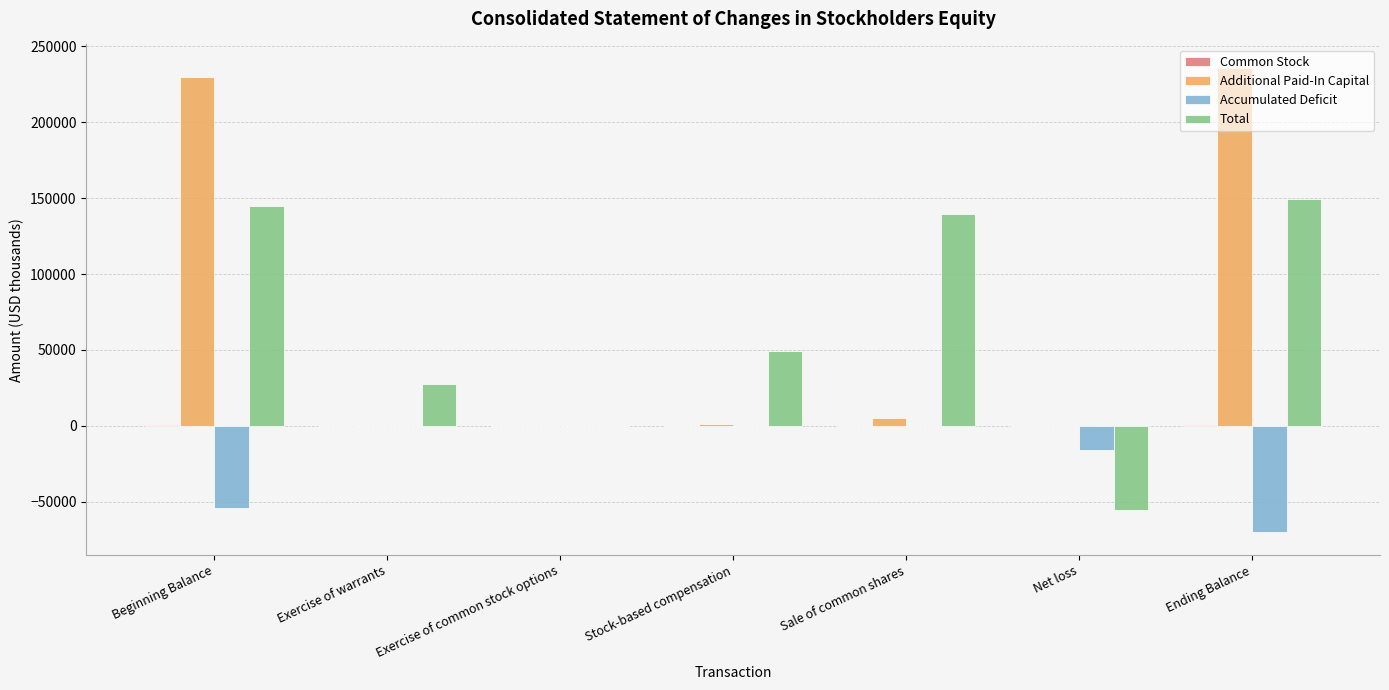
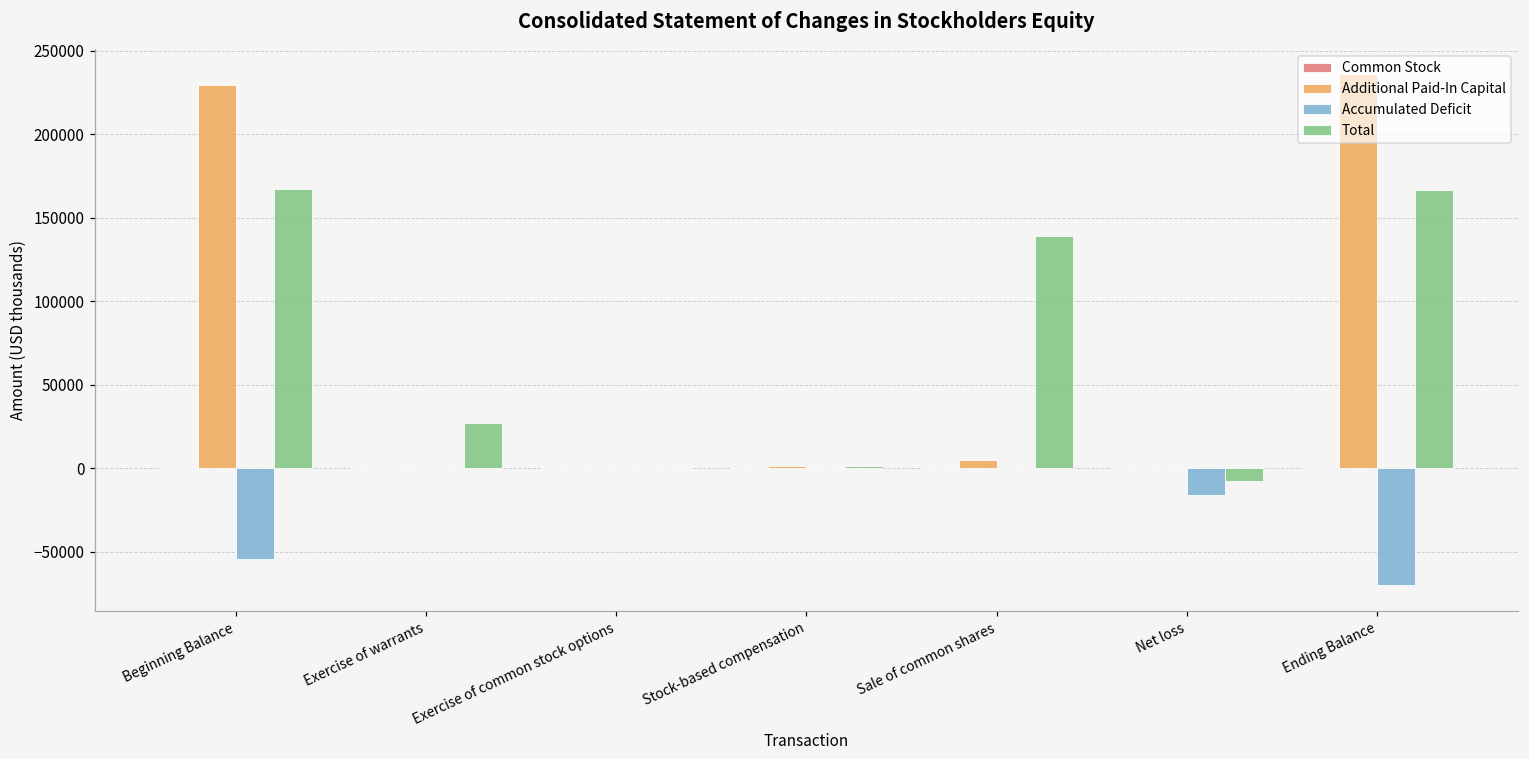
  {
    "Accumulated Deficit": {
      "Beginning Balance": -54000,
      "Exercise of warrants": 0,
      "Exercise of common stock options": 0,
      "Stock-based compensation": 0,
      "Sale of common shares": 0,
      "Net loss": -16000,
      "Ending Balance": -70000
    },
    "Total": {
-     "Beginning Balance": 145000,
+     "Beginning Balance": 168000,
      "Exercise of warrants": 27000,
-     "Stock-based compensation": 49000,
+     "Stock-based compensation": 1000,
      "Sale of common shares": 139000,
-     "Net loss": -55000,
-     "Ending Balance": 150000
+     "Net loss": -7000,
+     "Ending Balance": 167000
    }
  }
